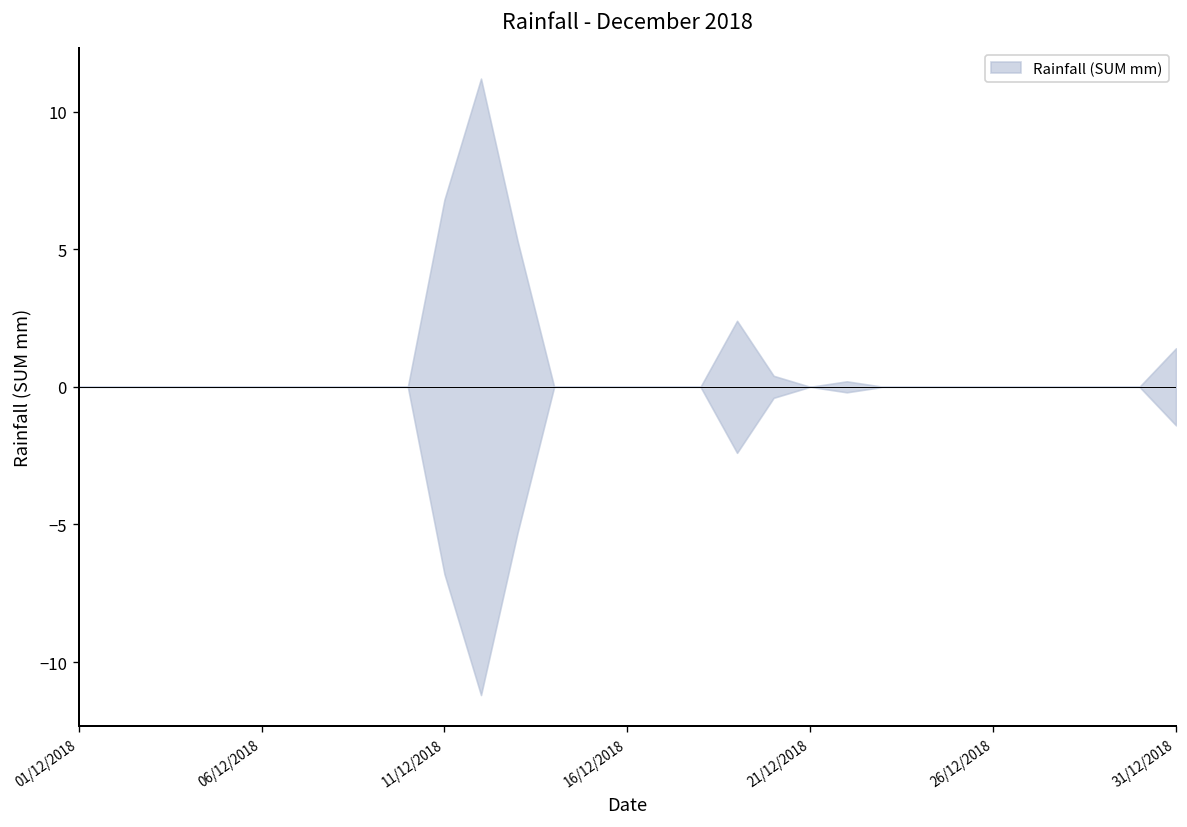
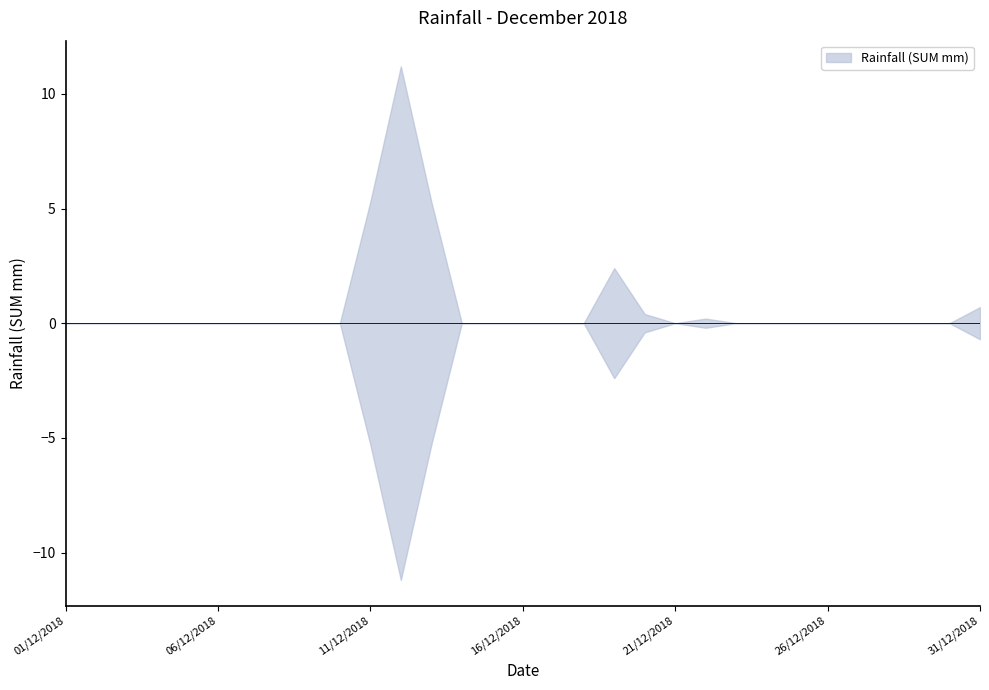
  {
-   "11/12/2018": 6.8,
-   "31/12/2018": 1.4
+   "11/12/2018": 5.3,
+   "31/12/2018": 0.7
  }
